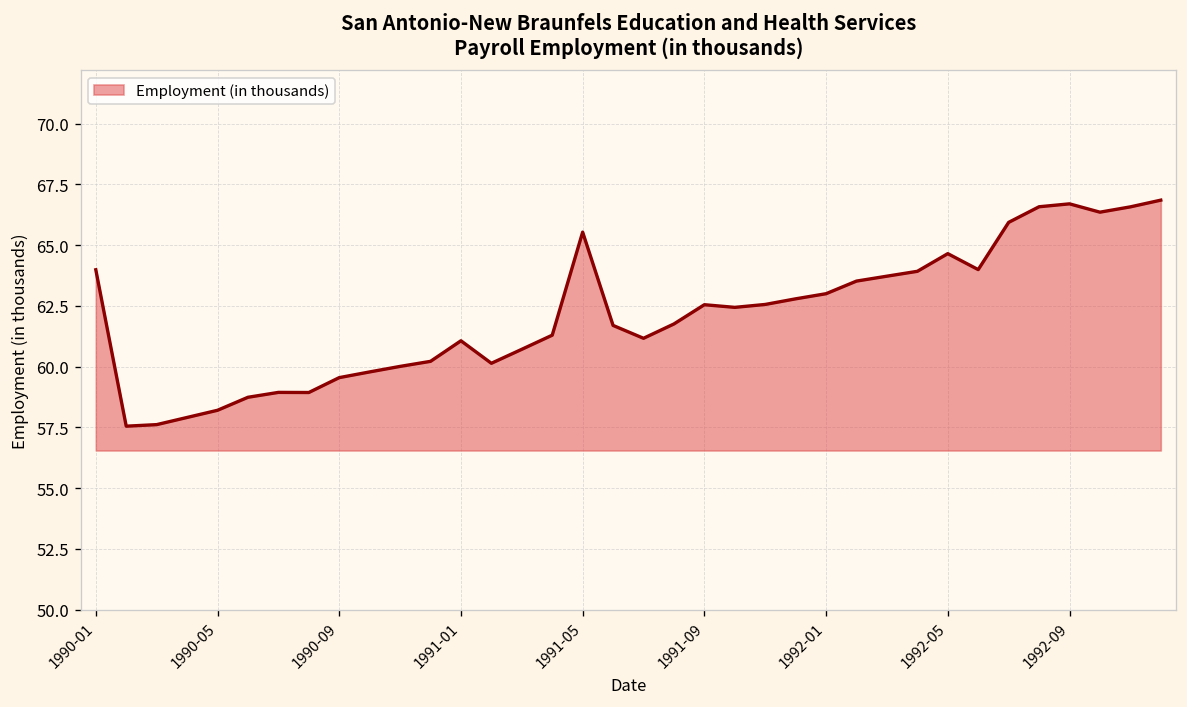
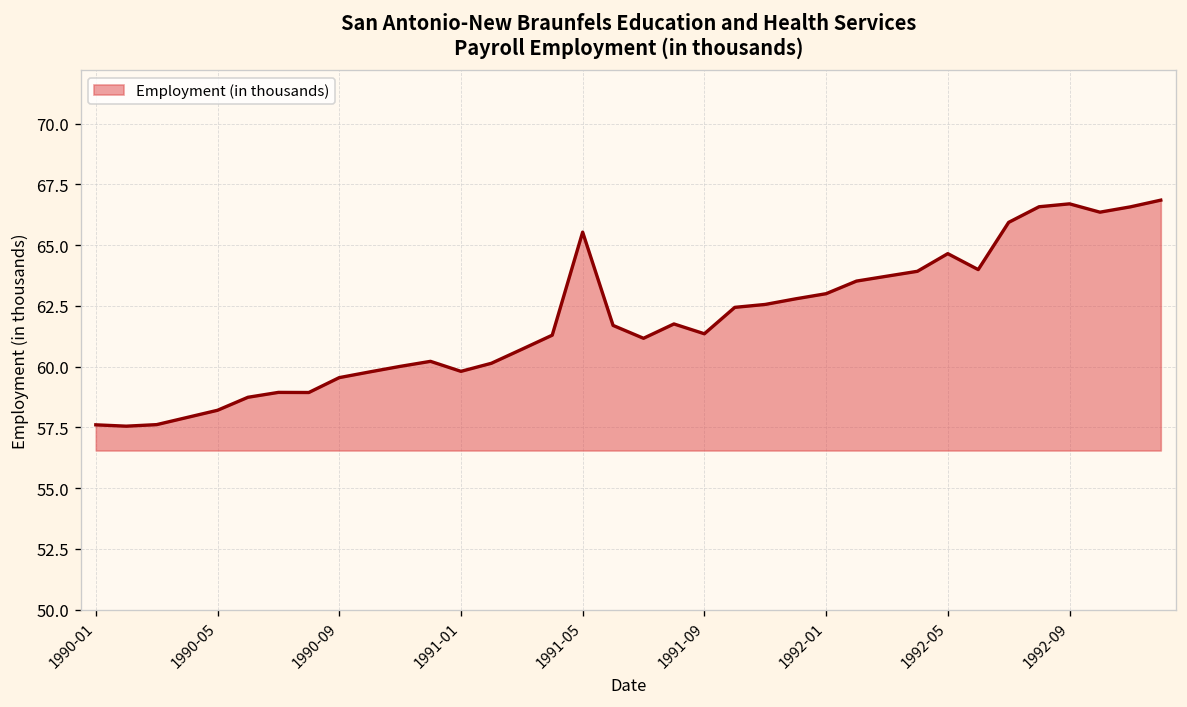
  {
-   "1990-01": 64.0,
+   "1990-01": 57.6,
    "1990-05": 58.2,
    "1990-09": 59.5,
-   "1991-01": 61.1,
+   "1991-01": 59.8,
    "1991-05": 65.5,
-   "1991-09": 62.5,
+   "1991-09": 61.4,
    "1992-01": 63.0,
    "1992-05": 64.7,
    "1992-09": 66.7
  }
